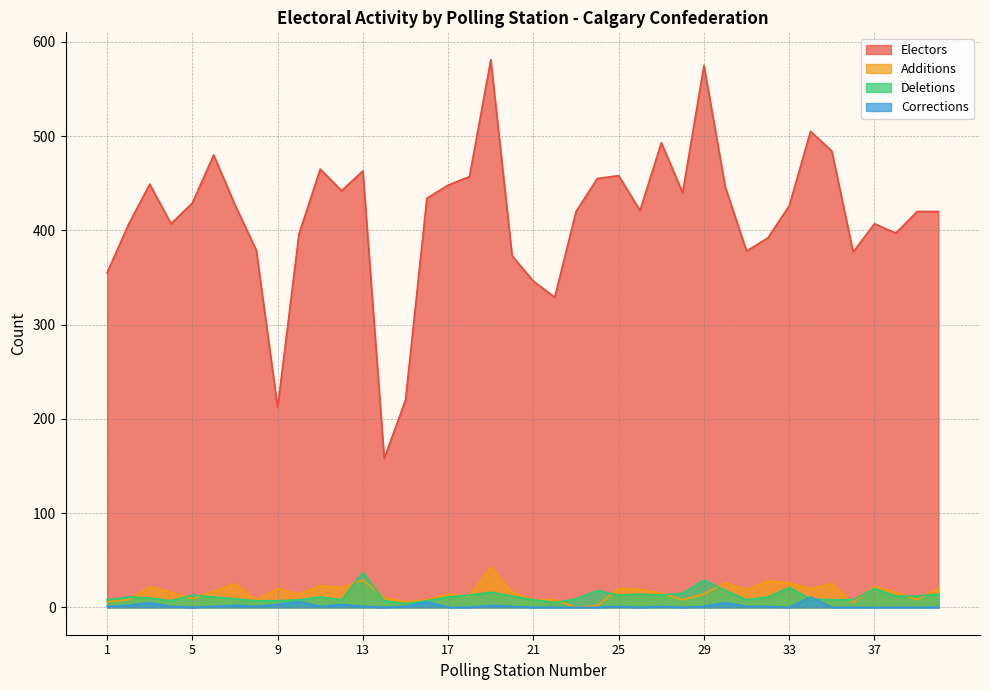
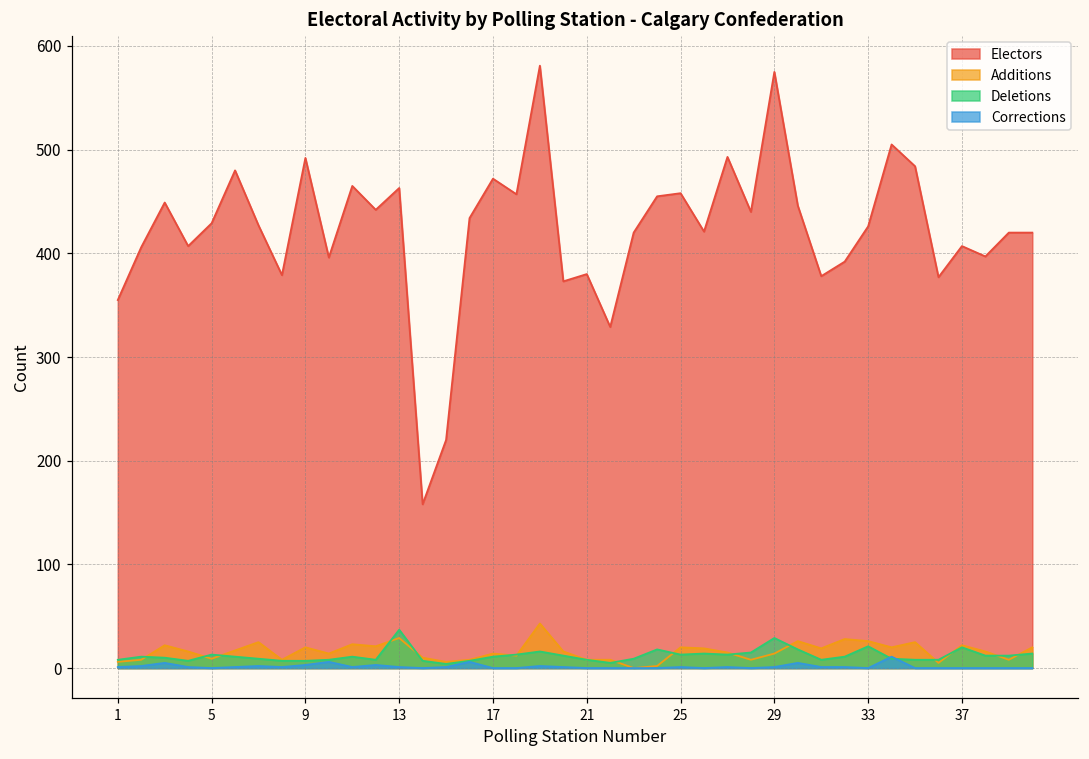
  {
    "Electors": {
      "1": 360,
      "5": 430,
-     "9": 210,
+     "9": 490,
      "13": 460,
-     "17": 450,
-     "21": 350,
+     "17": 470,
+     "21": 380,
      "25": 460,
      "29": 580,
      "33": 430,
      "37": 410
    },
    "Additions": {
      "5": 10,
      "9": 20,
      "13": 30,
      "17": 10,
      "25": 20,
      "29": 10,
      "33": 30
    },
    "Deletions": {
      "5": 10,
      "9": 10,
      "13": 40,
      "17": 10,
      "25": 10,
      "29": 30,
      "33": 20
    },
    "Corrections": {
      "1": 0,
      "5": 0,
      "9": 0,
      "13": 0,
      "17": 0,
      "21": 0,
      "25": 0,
      "29": 0,
      "33": 0,
      "37": 0
    }
  }
